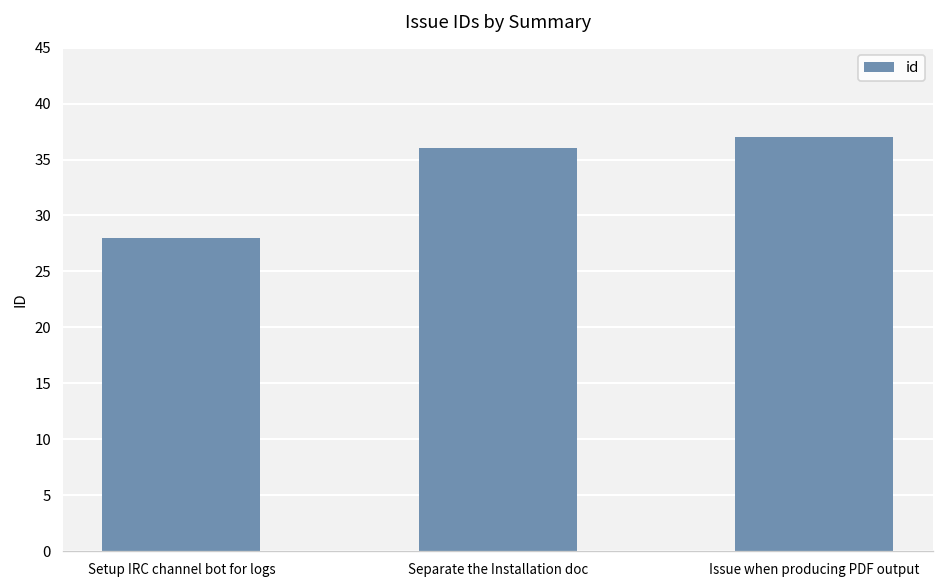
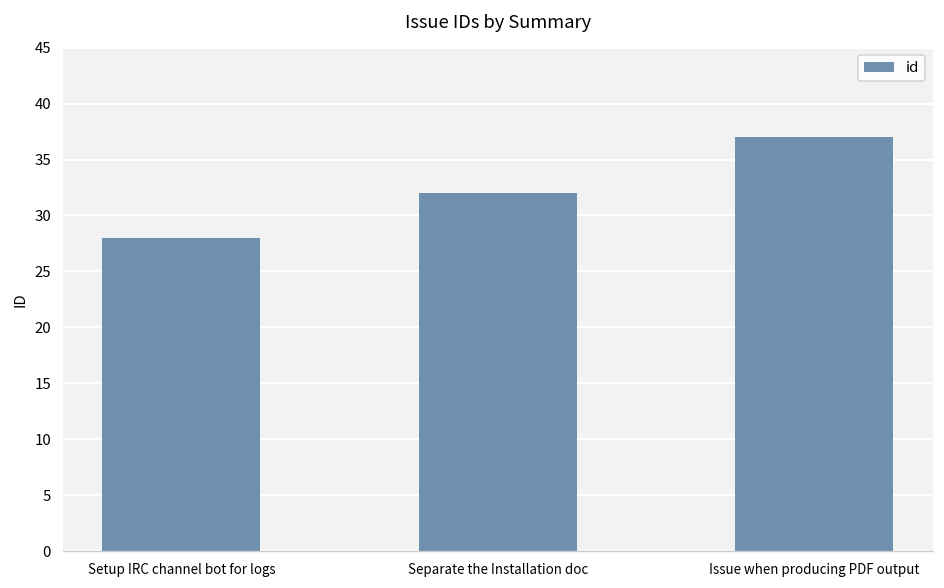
  {
    "Setup IRC channel bot for logs": 28,
-   "Separate the Installation doc": 36,
+   "Separate the Installation doc": 32,
    "Issue when producing PDF output": 37
  }
